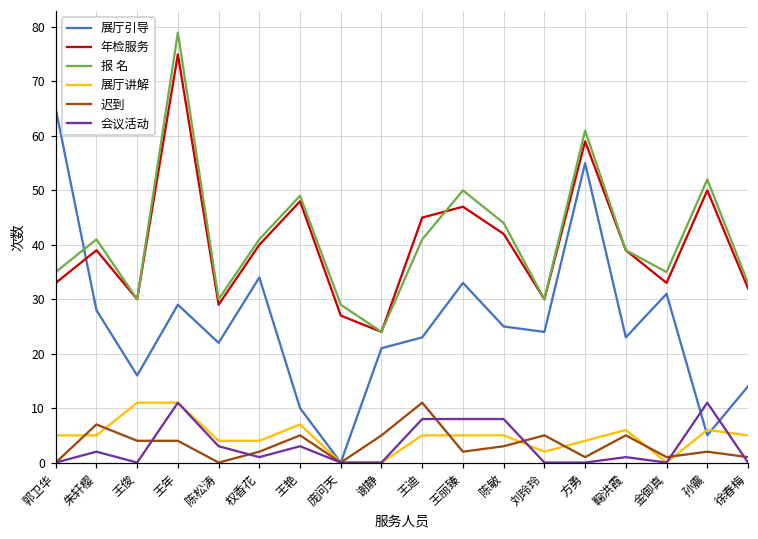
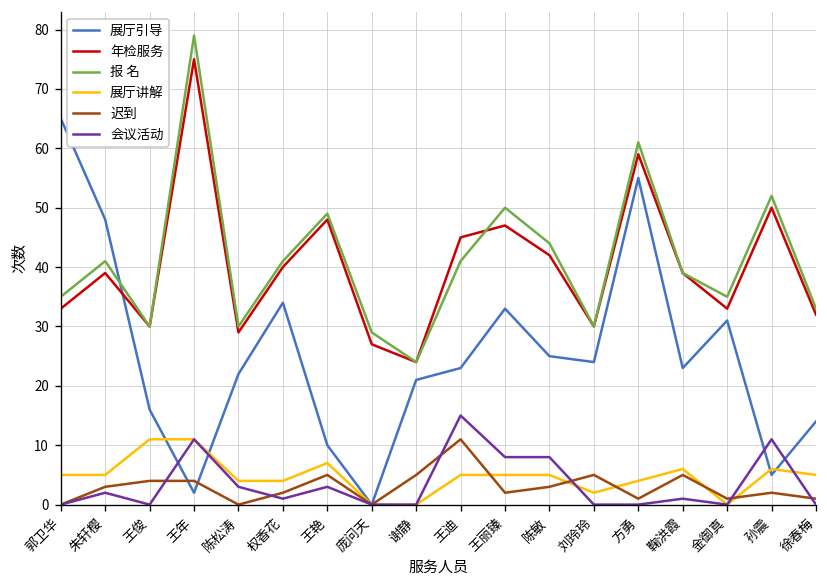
  {
    "展厅引导": {
      "郭卫华": 65,
-     "朱轩樱": 28,
+     "朱轩樱": 48,
      "王俊": 16,
-     "王年": 29,
+     "王年": 2,
      "陈松涛": 22,
      "权香花": 34,
      "王艳": 10,
      "谢静": 21,
      "王迪": 23,
      "王丽臻": 33,
      "陈敏": 25,
      "刘玲玲": 24,
      "方勇": 55,
      "鞠洪霞": 23,
      "金御真": 31,
      "孙震": 5,
      "徐春梅": 14
    },
    "年检服务": {
      "郭卫华": 33,
      "朱轩樱": 39,
      "王年": 75,
      "陈松涛": 29,
      "权香花": 40,
      "王艳": 48,
      "庞问天": 27,
      "王迪": 45,
      "王丽臻": 47,
      "陈敏": 42,
      "方勇": 59,
      "金御真": 33,
      "孙震": 50,
      "徐春梅": 32
    },
    "报 名": {
      "郭卫华": 35,
      "朱轩樱": 41,
      "王年": 79,
      "陈松涛": 30,
      "权香花": 41,
      "王艳": 49,
      "庞问天": 29,
      "王迪": 41,
      "王丽臻": 50,
      "陈敏": 44,
      "方勇": 61,
      "金御真": 35,
      "孙震": 52,
      "徐春梅": 33
    },
    "展厅讲解": {
      "郭卫华": 5,
      "朱轩樱": 5,
      "王俊": 11,
      "陈松涛": 4,
      "权香花": 4,
      "王艳": 7,
      "王迪": 5,
      "王丽臻": 5,
      "陈敏": 5,
      "刘玲玲": 2,
      "方勇": 4,
      "鞠洪霞": 6,
      "孙震": 6,
      "徐春梅": 5
    },
    "迟到": {
-     "朱轩樱": 7,
+     "朱轩樱": 3,
      "王俊": 4,
      "王年": 4,
      "陈松涛": 0,
      "权香花": 2,
      "王艳": 5,
      "谢静": 5,
      "王迪": 11,
      "王丽臻": 2,
      "陈敏": 3,
      "刘玲玲": 5,
      "方勇": 1,
      "鞠洪霞": 5,
      "金御真": 1,
      "孙震": 2,
      "徐春梅": 1
    },
    "会议活动": {
      "朱轩樱": 2,
      "王俊": 0,
      "陈松涛": 3,
      "权香花": 1,
      "王艳": 3,
-     "王迪": 8,
+     "王迪": 15,
      "王丽臻": 8,
      "陈敏": 8,
      "刘玲玲": 0,
      "方勇": 0,
      "鞠洪霞": 1,
      "孙震": 11,
      "徐春梅": 0
    }
  }
